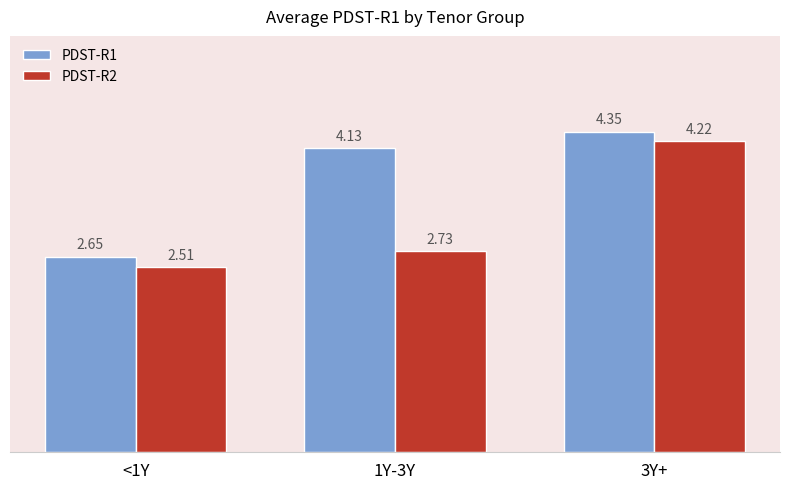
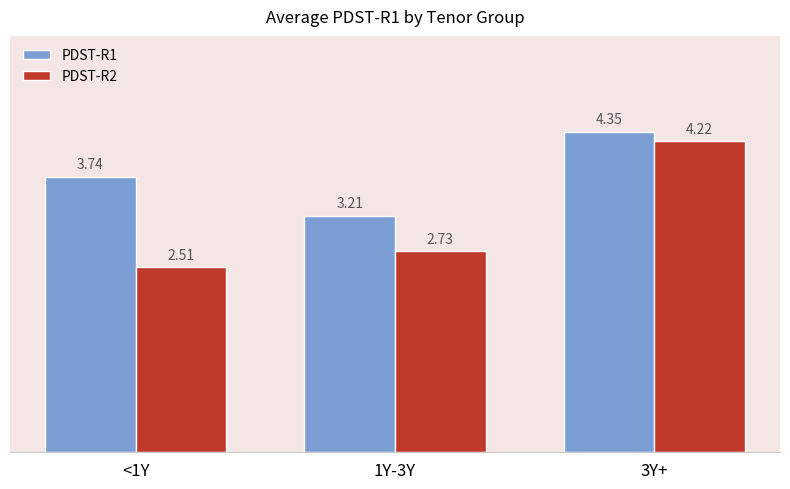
  {
    "PDST-R1": {
-     "<1Y": 2.65,
-     "1Y-3Y": 4.13,
+     "<1Y": 3.74,
+     "1Y-3Y": 3.21,
      "3Y+": 4.35
    },
    "PDST-R2": {
      "<1Y": 2.51,
      "1Y-3Y": 2.73,
      "3Y+": 4.22
    }
  }
